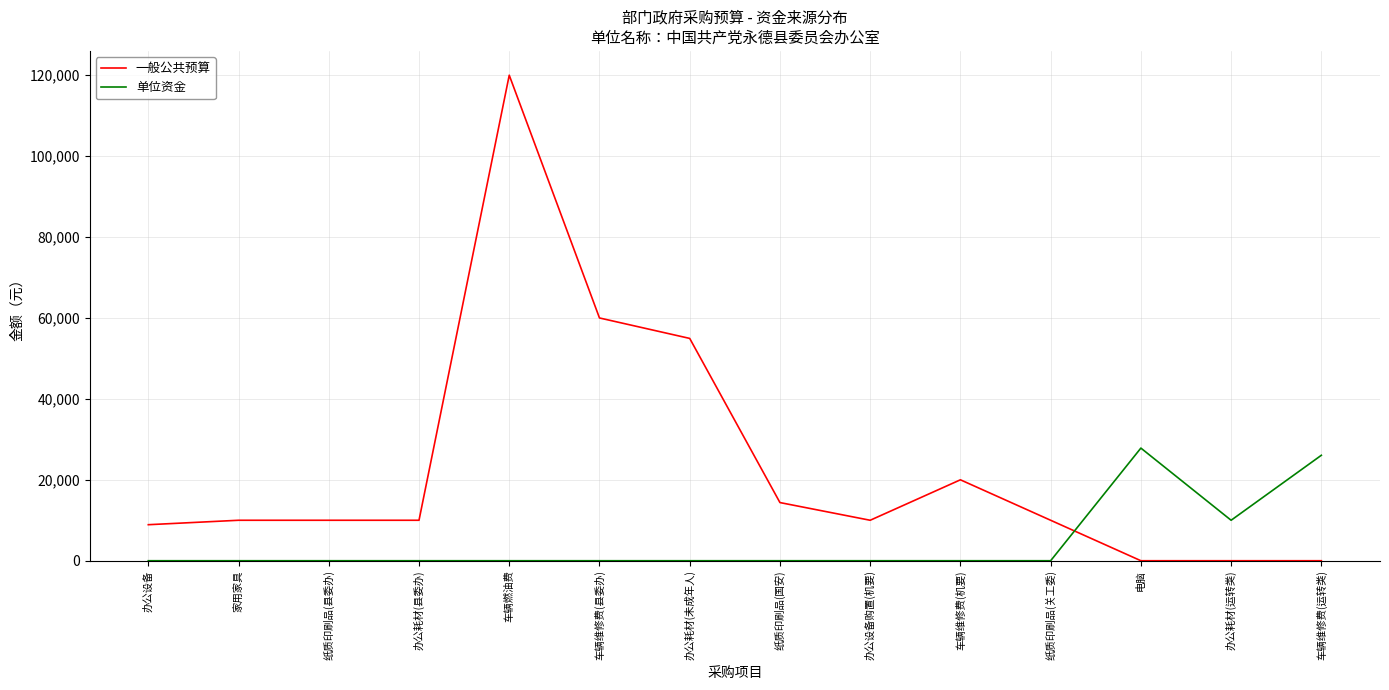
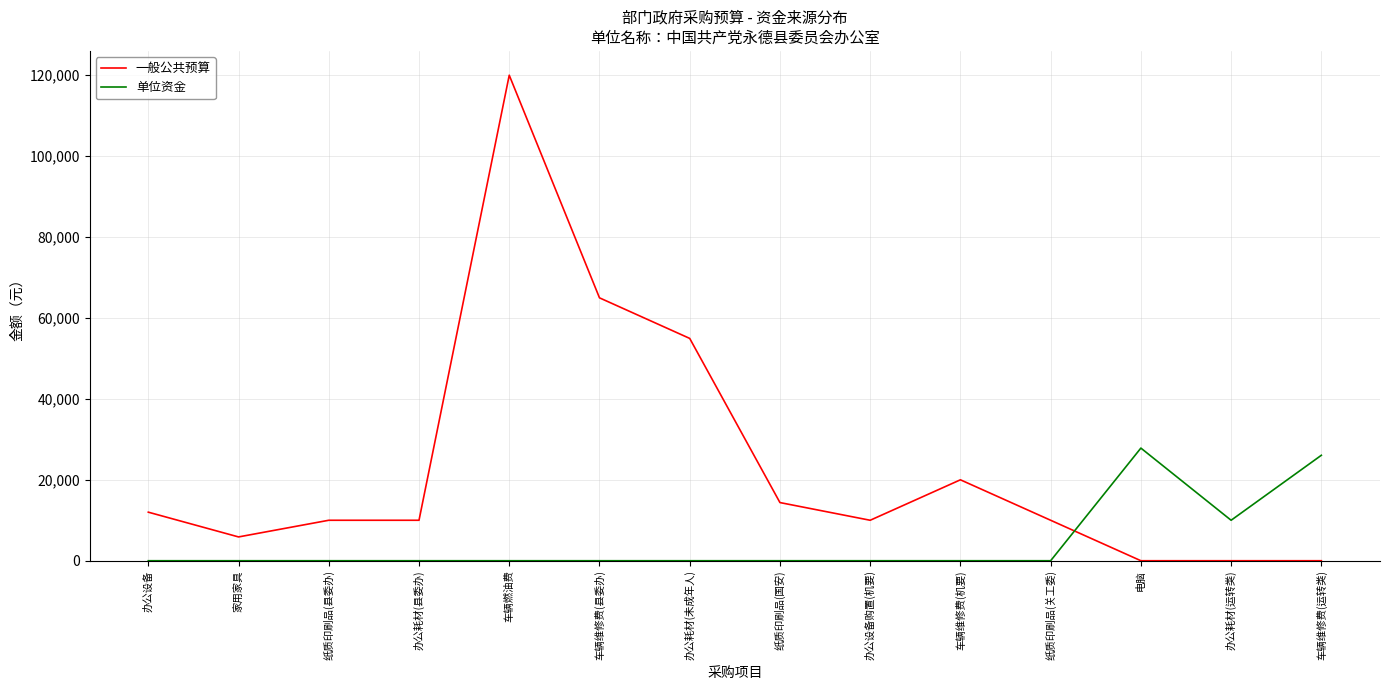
  {
    "一般公共预算": {
-     "办公设备": "9,000",
-     "家用家具": "10,000",
+     "办公设备": "12,000",
+     "家用家具": "6,000",
      "纸质印刷品(县委办)": "10,000",
      "办公耗材(县委办)": "10,000",
      "车辆燃油费": "120,000",
-     "车辆维修费(县委办)": "60,000",
+     "车辆维修费(县委办)": "65,000",
      "办公耗材(未成年人)": "55,000",
      "纸质印刷品(国安)": "14,000",
      "办公设备购置(机要)": "10,000",
      "车辆维修费(机要)": "20,000",
      "纸质印刷品(关工委)": "10,000",
      "电脑": "0",
      "办公耗材(运转类)": "0",
      "车辆维修费(运转类)": "0"
    },
    "单位资金": {
      "办公设备": "0",
      "家用家具": "0",
      "纸质印刷品(县委办)": "0",
      "办公耗材(县委办)": "0",
      "车辆燃油费": "0",
      "车辆维修费(县委办)": "0",
      "办公耗材(未成年人)": "0",
      "纸质印刷品(国安)": "0",
      "办公设备购置(机要)": "0",
      "车辆维修费(机要)": "0",
      "纸质印刷品(关工委)": "0",
      "电脑": "28,000",
      "办公耗材(运转类)": "10,000",
      "车辆维修费(运转类)": "26,000"
    }
  }
